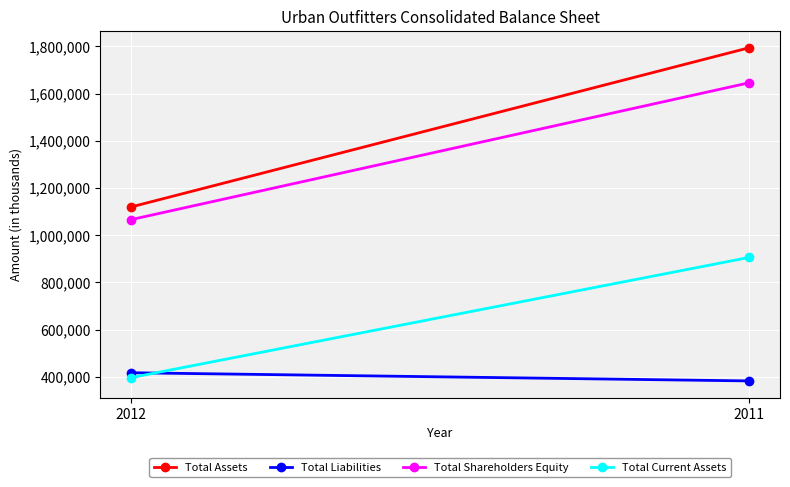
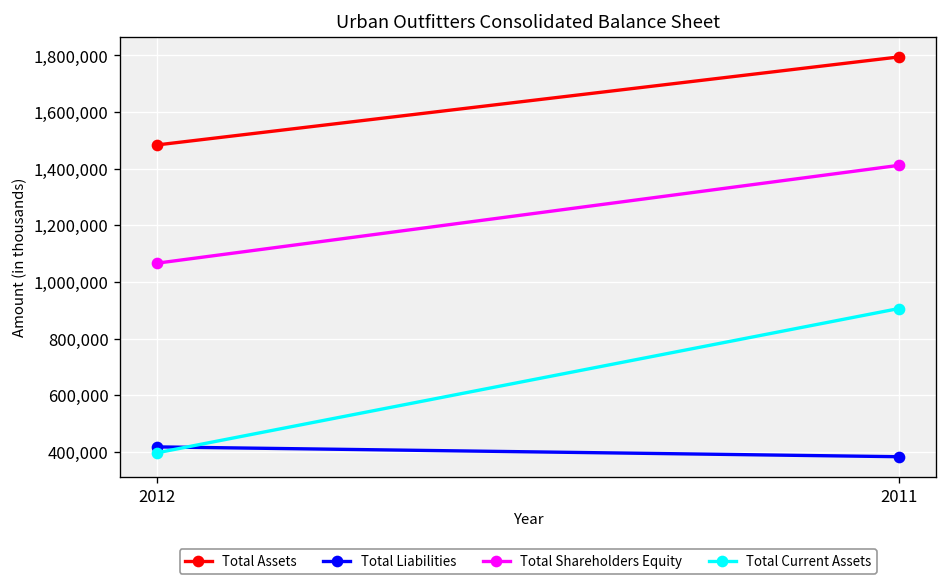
  {
    "Total Assets": {
-     "2012": "1,120,000",
+     "2012": "1,480,000",
      "2011": "1,790,000"
    },
    "Total Liabilities": {
      "2012": "420,000",
      "2011": "380,000"
    },
    "Total Shareholders Equity": {
      "2012": "1,070,000",
-     "2011": "1,650,000"
+     "2011": "1,410,000"
    },
    "Total Current Assets": {
      "2012": "400,000",
      "2011": "910,000"
    }
  }
